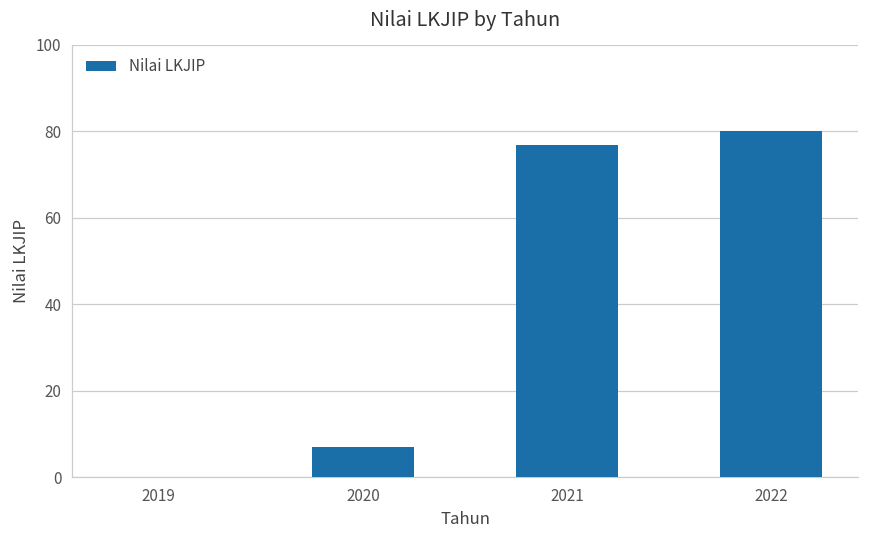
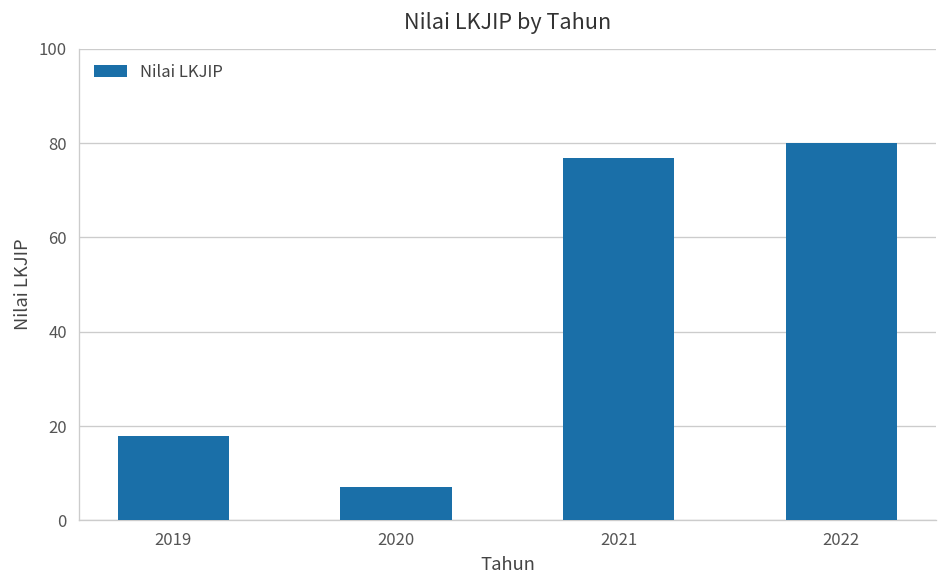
  {
-   "2019": 0,
+   "2019": 18,
    "2020": 7,
    "2021": 77,
    "2022": 80
  }
